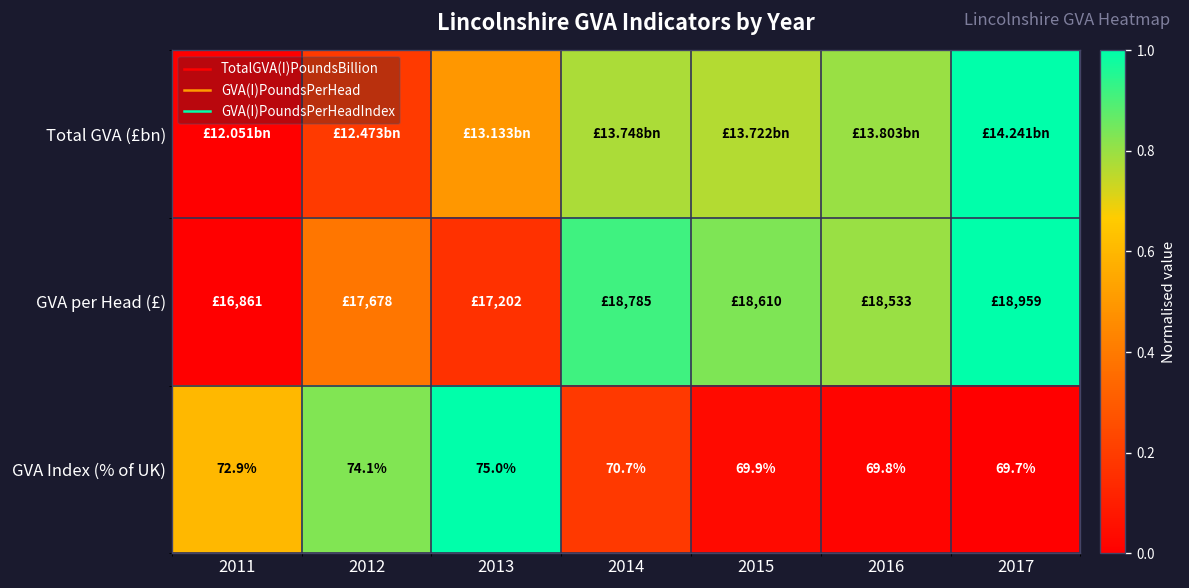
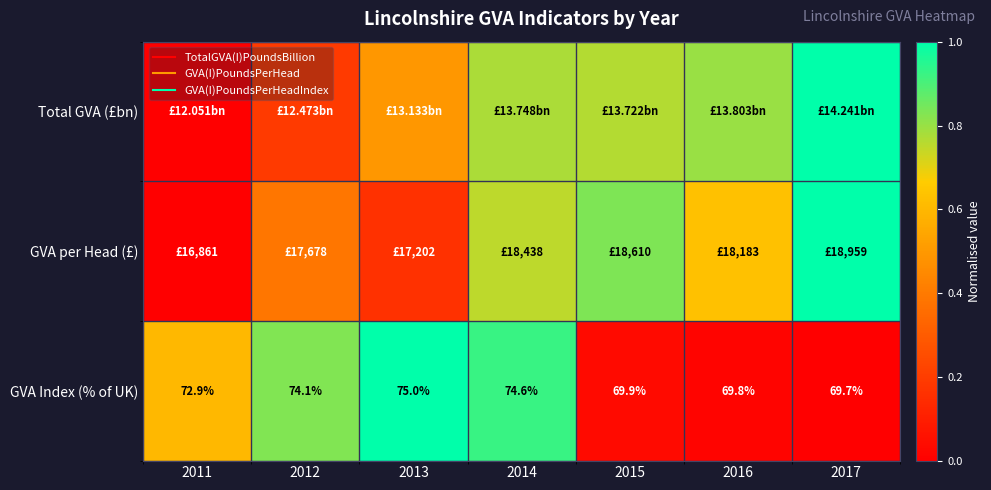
  {
    "Total GVA (£bn)": {
      "2011": "£12.051",
      "2012": "£12.473",
      "2013": "£13.133",
      "2014": "£13.748",
      "2015": "£13.722",
      "2016": "£13.803",
      "2017": "£14.241"
    },
    "GVA per Head (£)": {
      "2011": "£16,861",
      "2012": "£17,678",
      "2013": "£17,202",
-     "2014": "£18,785",
+     "2014": "£18,438",
      "2015": "£18,610",
-     "2016": "£18,533",
+     "2016": "£18,183",
      "2017": "£18,959"
    },
    "GVA Index (% of UK)": {
      "2011": "72.9%",
      "2012": "74.1%",
      "2013": "75.0%",
-     "2014": "70.7%",
+     "2014": "74.6%",
      "2015": "69.9%",
      "2016": "69.8%",
      "2017": "69.7%"
    }
  }
